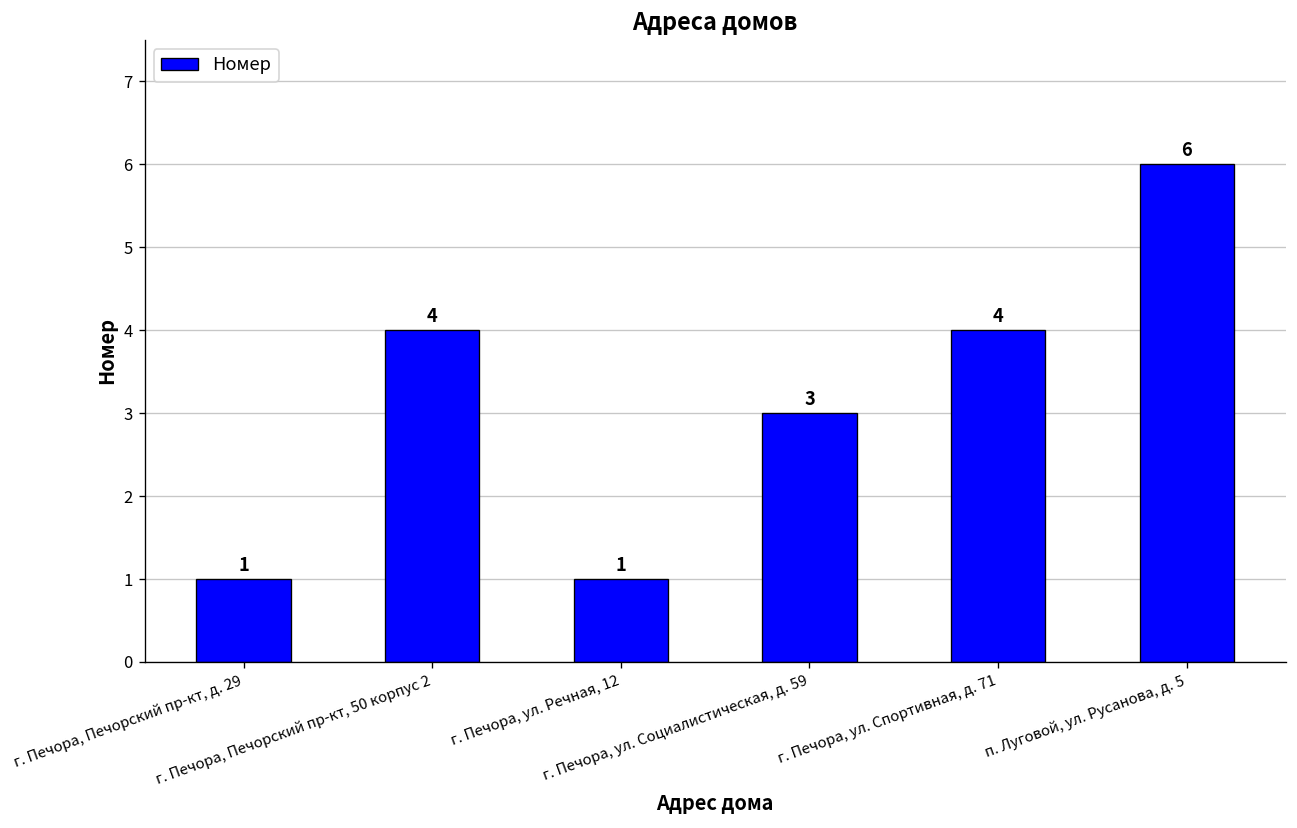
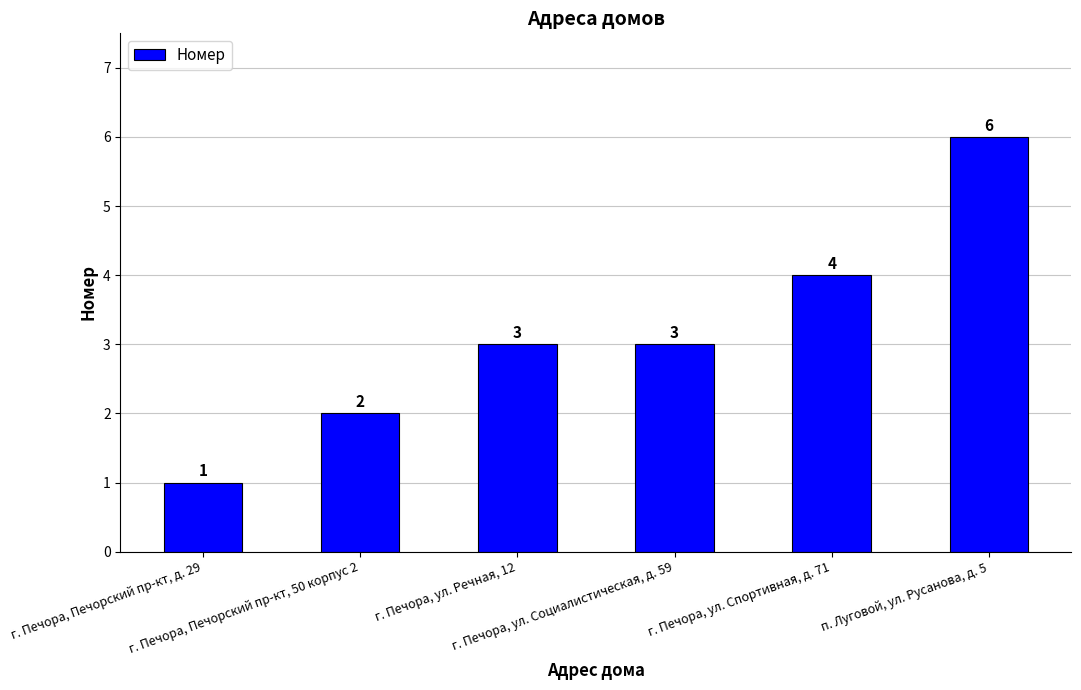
  {
    "г. Печора, Печорский пр-кт, д. 29": 1,
-   "г. Печора, Печорский пр-кт, 50 корпус 2": 4,
-   "г. Печора, ул. Речная, 12": 1,
+   "г. Печора, Печорский пр-кт, 50 корпус 2": 2,
+   "г. Печора, ул. Речная, 12": 3,
    "г. Печора, ул. Социалистическая, д. 59": 3,
    "г. Печора, ул. Спортивная, д. 71": 4,
    "п. Луговой, ул. Русанова, д. 5": 6
  }
